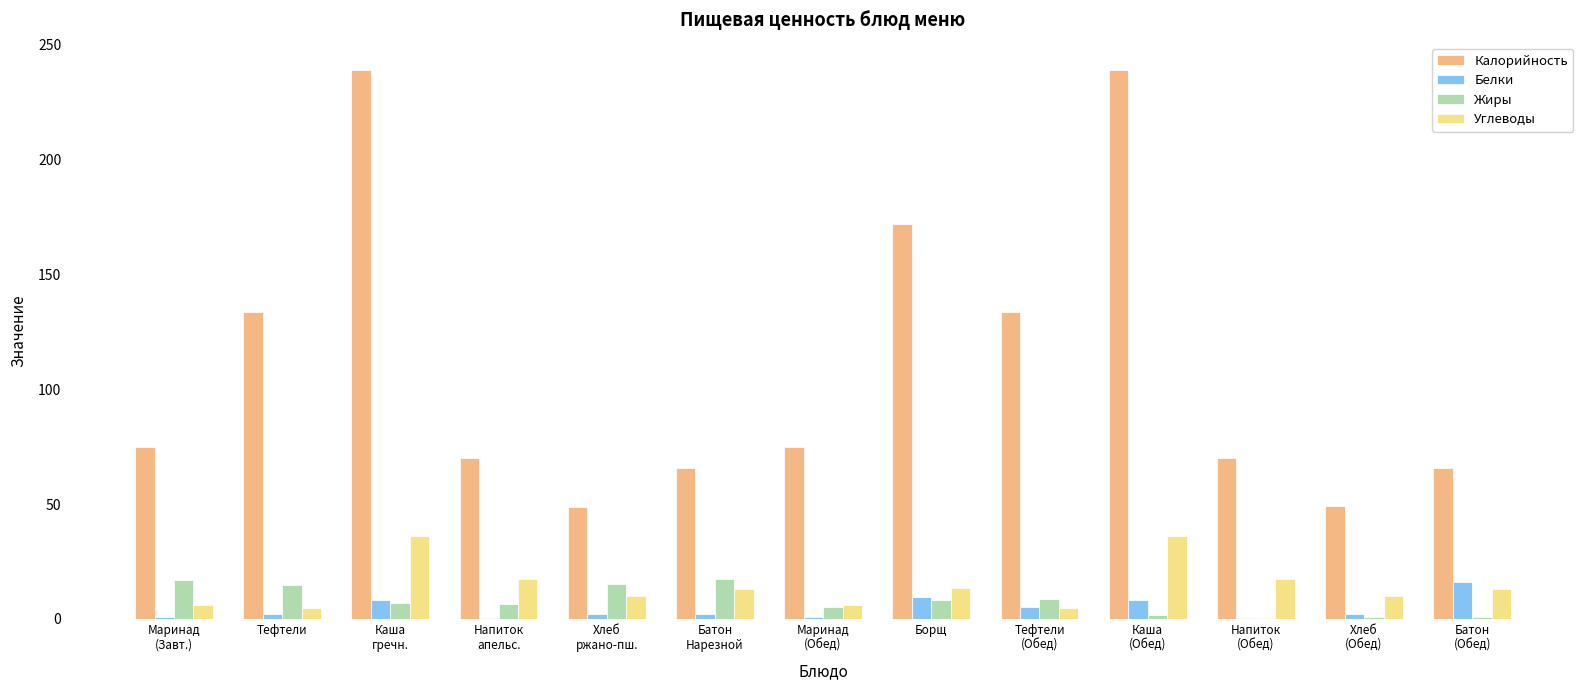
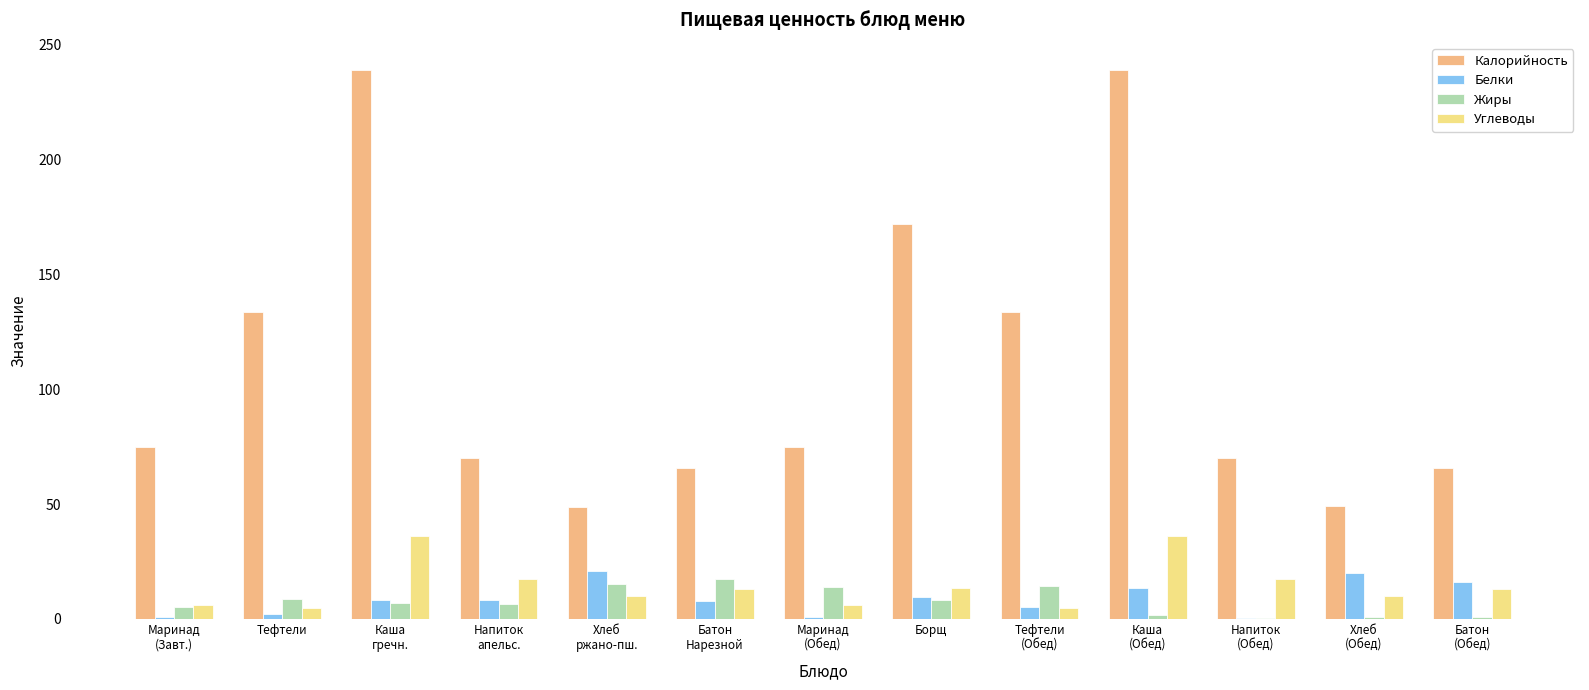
  {
    "Белки": {
      "Тефтели": 2,
      "Каша гречн.": 8,
-     "Напиток апельс.": 0,
-     "Хлеб ржано-пш.": 2,
-     "Батон Нарезной": 2,
+     "Напиток апельс.": 8,
+     "Хлеб ржано-пш.": 21,
+     "Батон Нарезной": 8,
      "Борщ": 10,
      "Тефтели (Обед)": 5,
-     "Каша (Обед)": 8,
-     "Хлеб (Обед)": 2,
+     "Каша (Обед)": 14,
+     "Хлеб (Обед)": 20,
      "Батон (Обед)": 16
    },
    "Жиры": {
-     "Маринад (Завт.)": 17,
-     "Тефтели": 15,
+     "Маринад (Завт.)": 5,
+     "Тефтели": 9,
      "Каша гречн.": 7,
      "Напиток апельс.": 6,
      "Хлеб ржано-пш.": 15,
      "Батон Нарезной": 17,
-     "Маринад (Обед)": 5,
+     "Маринад (Обед)": 14,
      "Борщ": 8,
-     "Тефтели (Обед)": 9,
+     "Тефтели (Обед)": 14,
      "Каша (Обед)": 2
    }
  }
